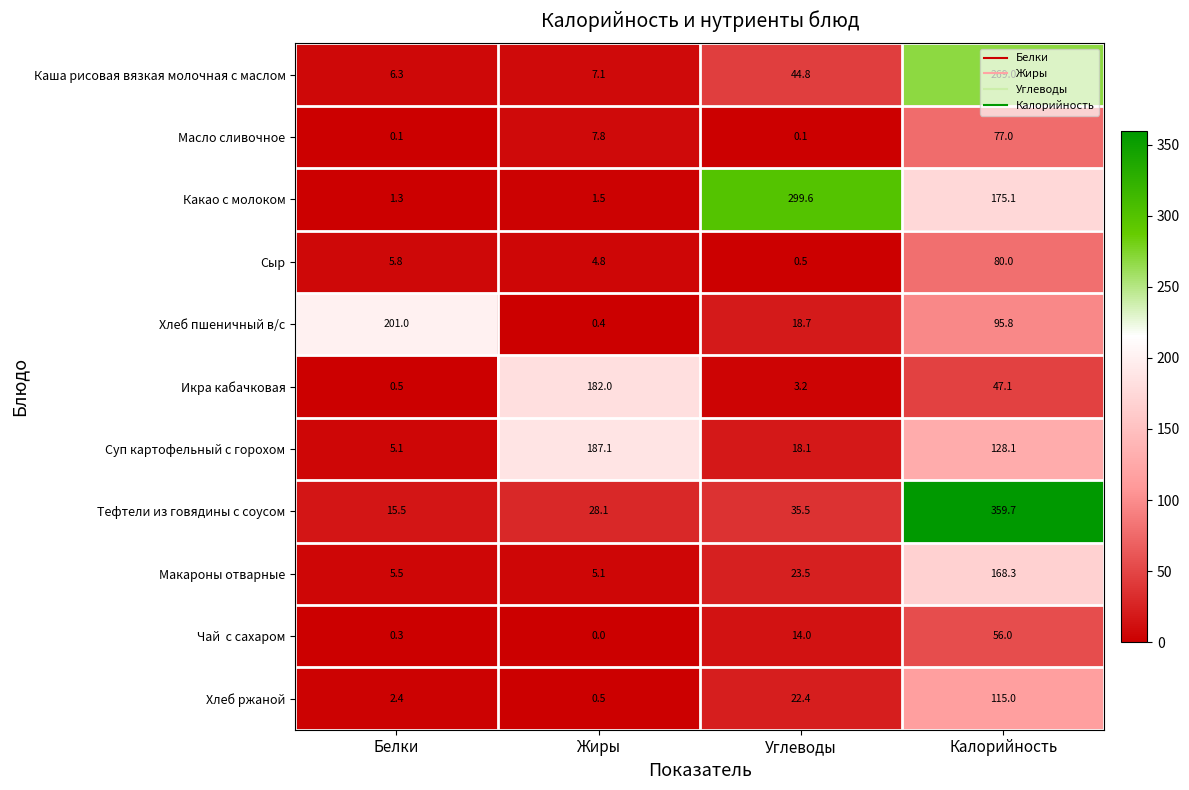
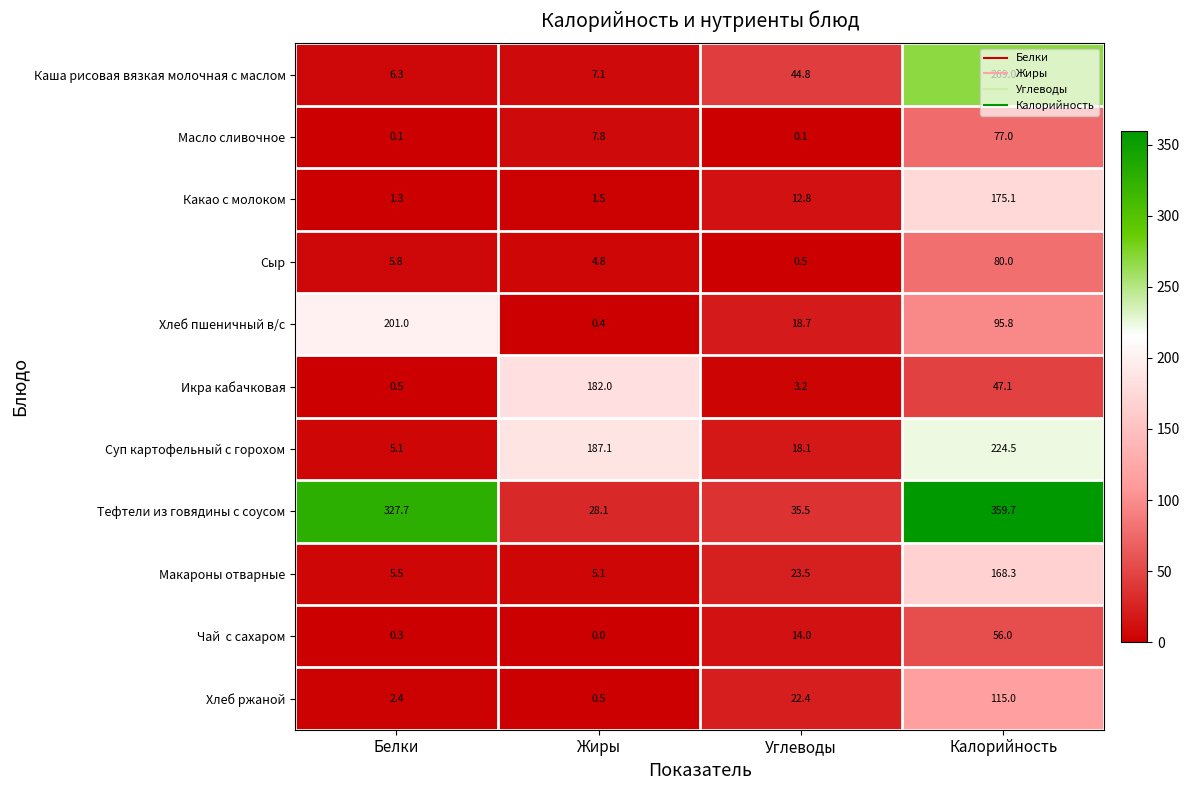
  {
    "Каша рисовая вязкая молочная с маслом": {
      "Белки": 6.3,
      "Жиры": 7.1,
      "Углеводы": 44.8
    },
    "Масло сливочное": {
      "Белки": 0.1,
      "Жиры": 7.8,
      "Углеводы": 0.1,
      "Калорийность": 77.0
    },
    "Какао с молоком": {
      "Белки": 1.3,
      "Жиры": 1.5,
-     "Углеводы": 299.6,
+     "Углеводы": 12.8,
      "Калорийность": 175.1
    },
    "Сыр": {
      "Белки": 5.8,
      "Жиры": 4.8,
      "Углеводы": 0.5,
      "Калорийность": 80.0
    },
    "Хлеб пшеничный в/с": {
      "Белки": 201.0,
      "Жиры": 0.4,
      "Углеводы": 18.7,
      "Калорийность": 95.8
    },
    "Икра кабачковая": {
      "Белки": 0.5,
      "Жиры": 182.0,
      "Углеводы": 3.2,
      "Калорийность": 47.1
    },
    "Суп картофельный с горохом": {
      "Белки": 5.1,
      "Жиры": 187.1,
      "Углеводы": 18.1,
-     "Калорийность": 128.1
+     "Калорийность": 224.5
    },
    "Тефтели из говядины с соусом": {
-     "Белки": 15.5,
+     "Белки": 327.7,
      "Жиры": 28.1,
      "Углеводы": 35.5,
      "Калорийность": 359.7
    },
    "Макароны отварные": {
      "Белки": 5.5,
      "Жиры": 5.1,
      "Углеводы": 23.5,
      "Калорийность": 168.3
    },
    "Чай с сахаром": {
      "Белки": 0.3,
      "Жиры": 0.0,
      "Углеводы": 14.0,
      "Калорийность": 56.0
    },
    "Хлеб ржаной": {
      "Белки": 2.4,
      "Жиры": 0.5,
      "Углеводы": 22.4,
      "Калорийность": 115.0
    }
  }
